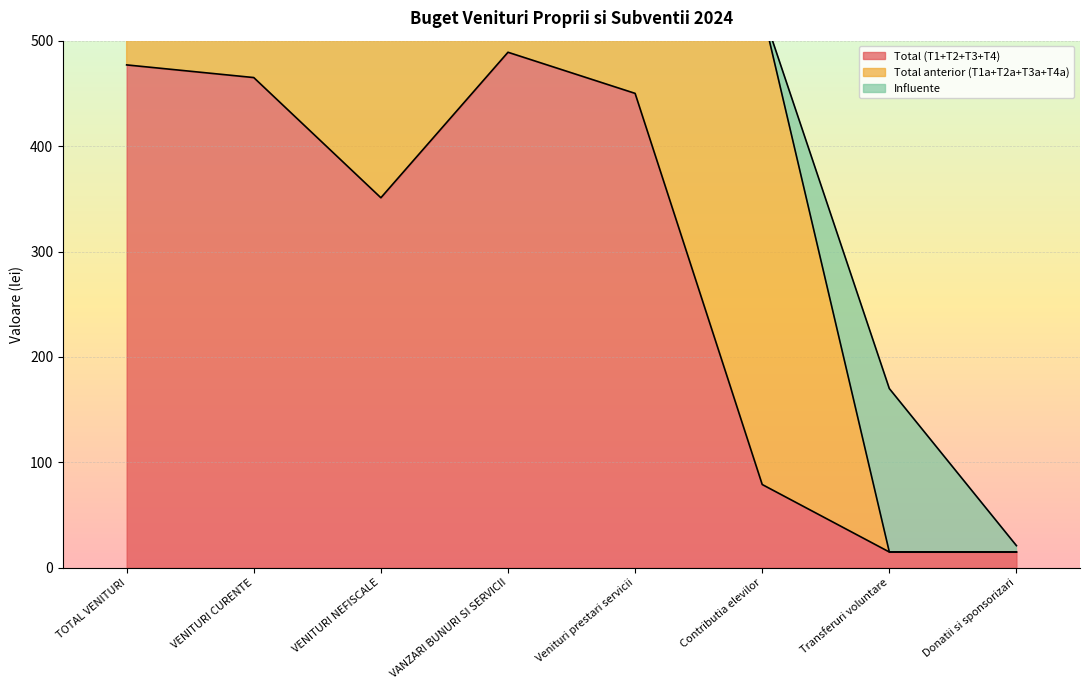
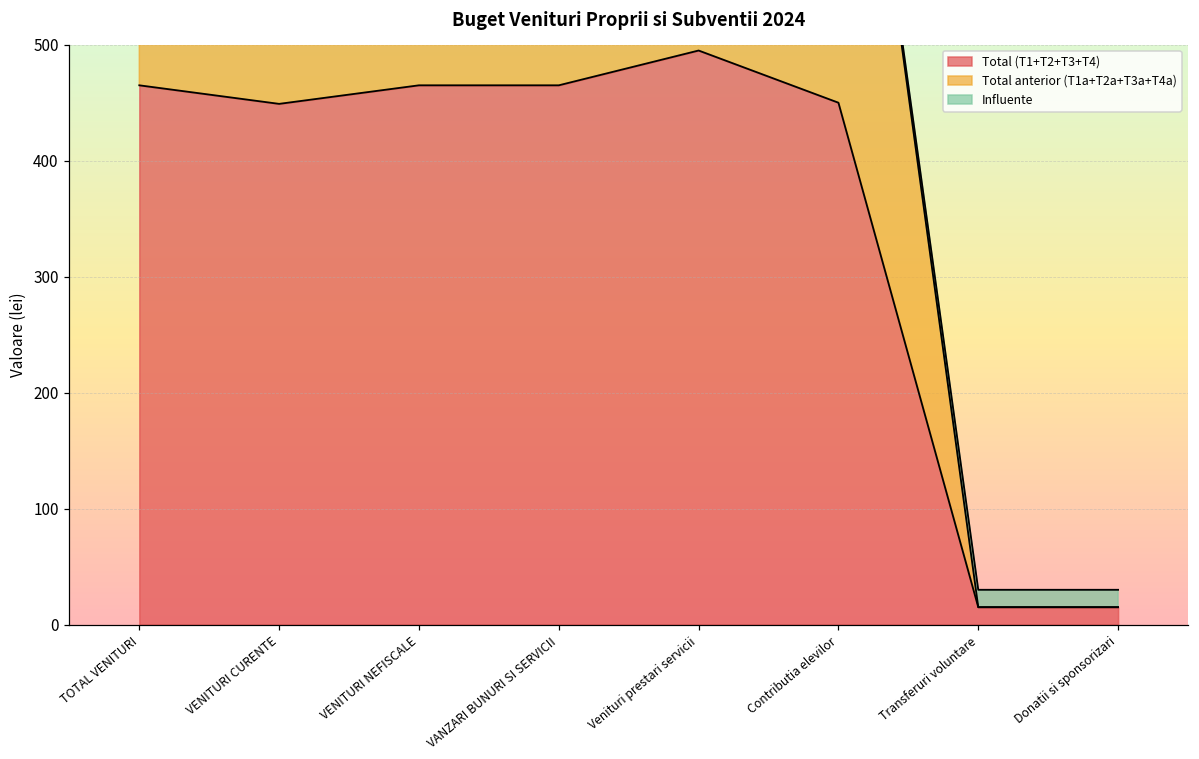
  {
    "Total (T1+T2+T3+T4)": {
-     "TOTAL VENITURI": 477,
-     "VENITURI CURENTE": 465,
-     "VENITURI NEFISCALE": 351,
-     "VANZARI BUNURI SI SERVICII": 489,
-     "Venituri prestari servicii": 450,
-     "Contributia elevilor": 79
+     "TOTAL VENITURI": 465,
+     "VENITURI CURENTE": 449,
+     "VENITURI NEFISCALE": 465,
+     "VANZARI BUNURI SI SERVICII": 465,
+     "Venituri prestari servicii": 495,
+     "Contributia elevilor": 450
    },
    "Influente": {
-     "Transferuri voluntare": 155,
-     "Donatii si sponsorizari": 6
+     "Transferuri voluntare": 15,
+     "Donatii si sponsorizari": 15
    }
  }
